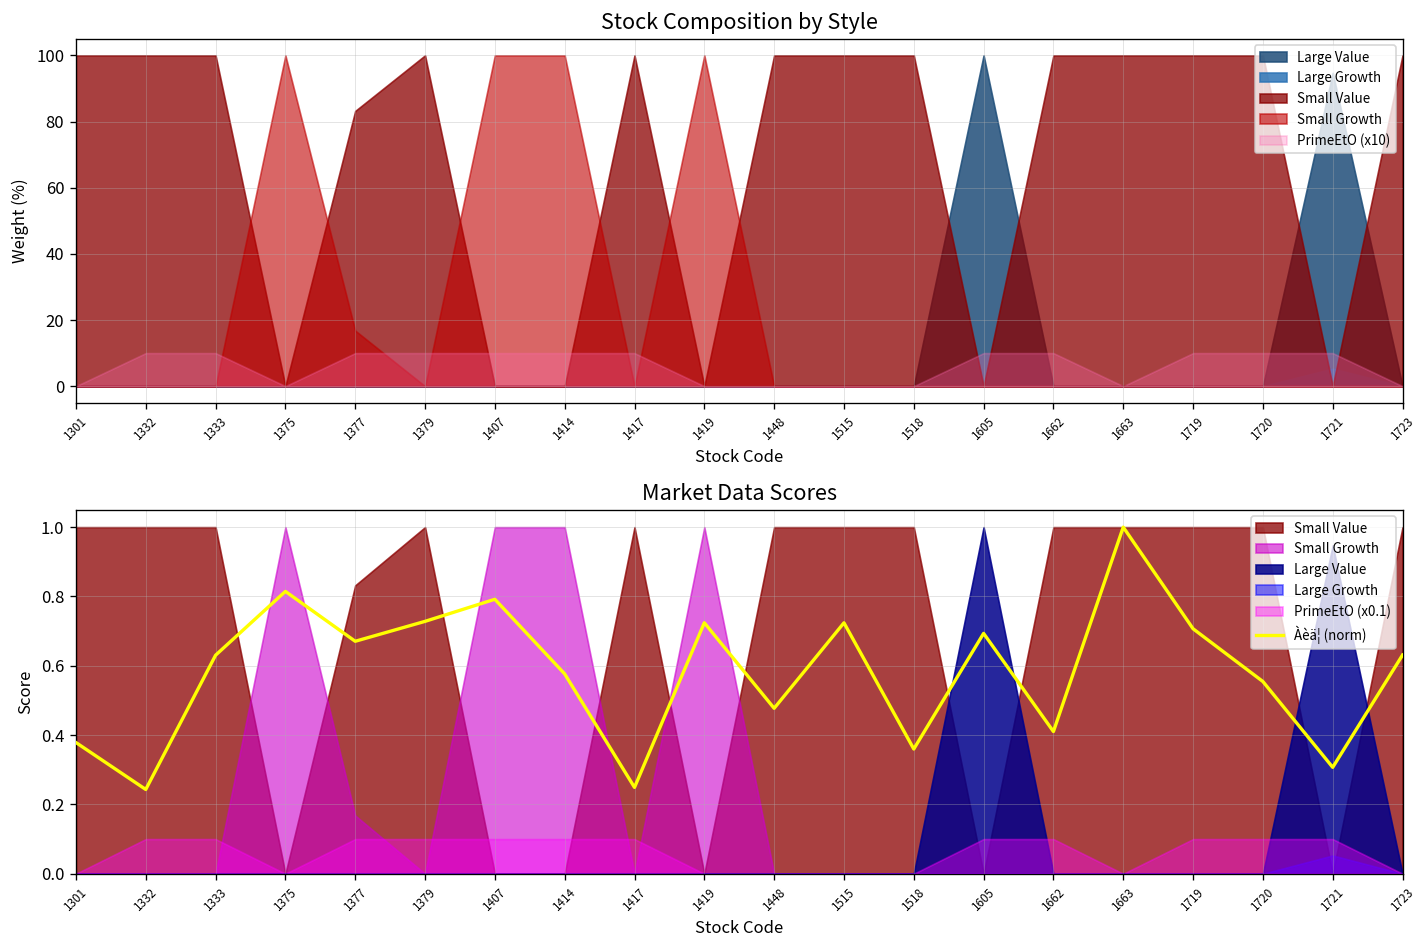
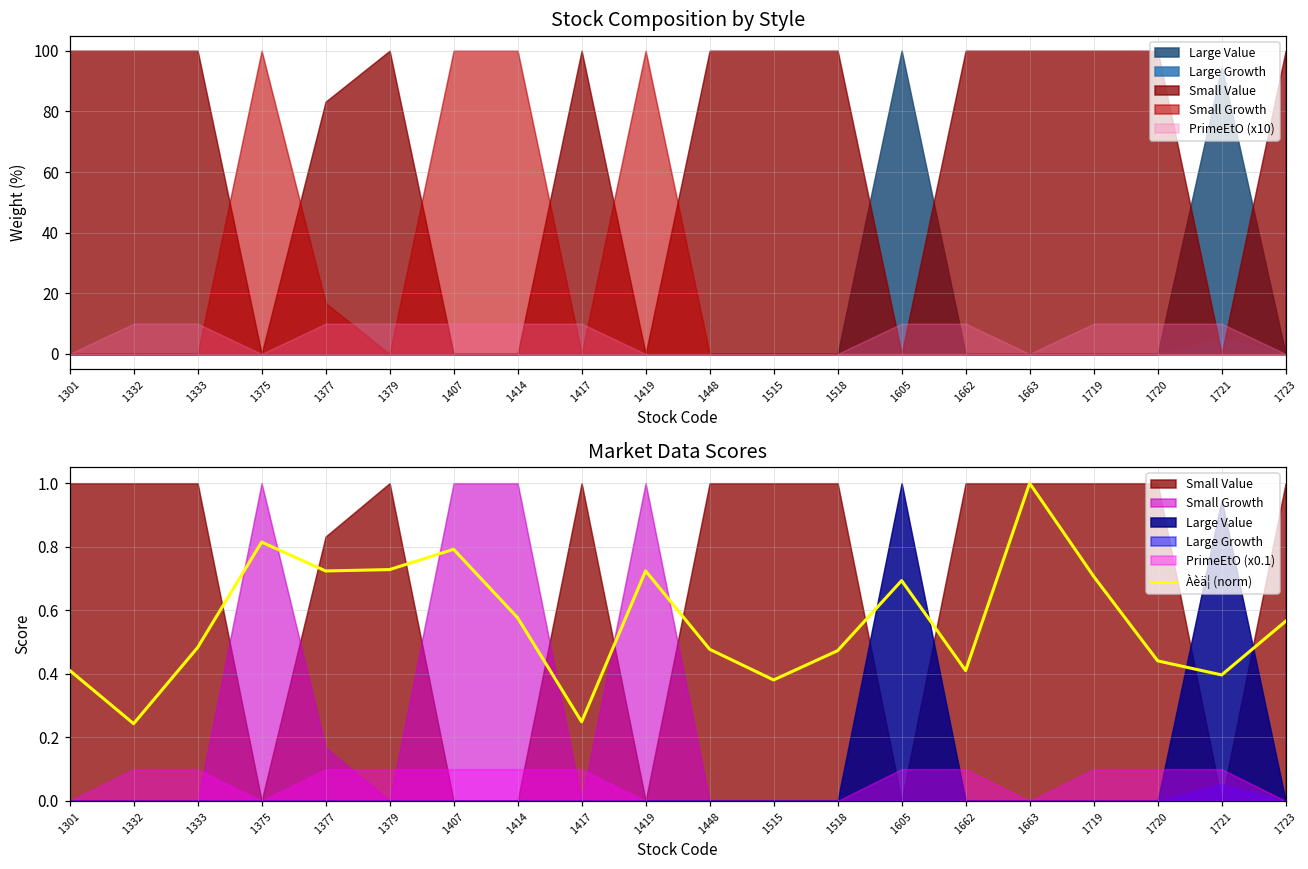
  {
    "Stock Composition by Style": {
      "PrimeEtO (x10)": {
        "1332": 10,
        "1333": 10,
        "1377": 10,
        "1379": 10,
        "1407": 10,
        "1414": 10,
        "1417": 10,
        "1605": 10,
        "1662": 10,
        "1719": 10,
        "1720": 10,
        "1721": 10
      }
    },
    "Market Data Scores": {
      "Àèä¦ (norm)": {
-       "1301": 0.38,
+       "1301": 0.41,
        "1332": 0.24,
-       "1333": 0.63,
+       "1333": 0.48,
        "1375": 0.81,
-       "1377": 0.67,
+       "1377": 0.72,
        "1379": 0.73,
        "1407": 0.79,
        "1414": 0.58,
        "1417": 0.25,
        "1419": 0.72,
        "1448": 0.48,
-       "1515": 0.72,
-       "1518": 0.36,
+       "1515": 0.38,
+       "1518": 0.47,
        "1605": 0.69,
        "1662": 0.41,
        "1719": 0.71,
-       "1720": 0.55,
-       "1721": 0.31,
-       "1723": 0.63
+       "1720": 0.44,
+       "1721": 0.40,
+       "1723": 0.57
      },
      "Small Value": {
        "1301": 1.00,
        "1332": 1.00,
        "1333": 1.00,
        "1377": 0.83,
        "1379": 1.00,
        "1417": 1.00,
        "1448": 1.00,
        "1515": 1.00,
        "1518": 1.00,
        "1662": 1.00,
        "1719": 1.00,
        "1723": 1.00
      },
      "Small Growth": {
        "1375": 1.00,
        "1377": 0.17,
        "1407": 1.00,
        "1414": 1.00,
        "1419": 1.00
      },
      "Large Value": {
        "1605": 1.00
      },
      "Large Growth": {
        "1721": 0.05
      },
      "PrimeEtO (x0.1)": {
        "1332": 0.10,
        "1333": 0.10,
        "1377": 0.10,
        "1379": 0.10,
        "1407": 0.10,
        "1414": 0.10,
        "1417": 0.10,
        "1605": 0.10,
        "1662": 0.10,
        "1719": 0.10,
        "1720": 0.10,
        "1721": 0.10
      }
    }
  }
